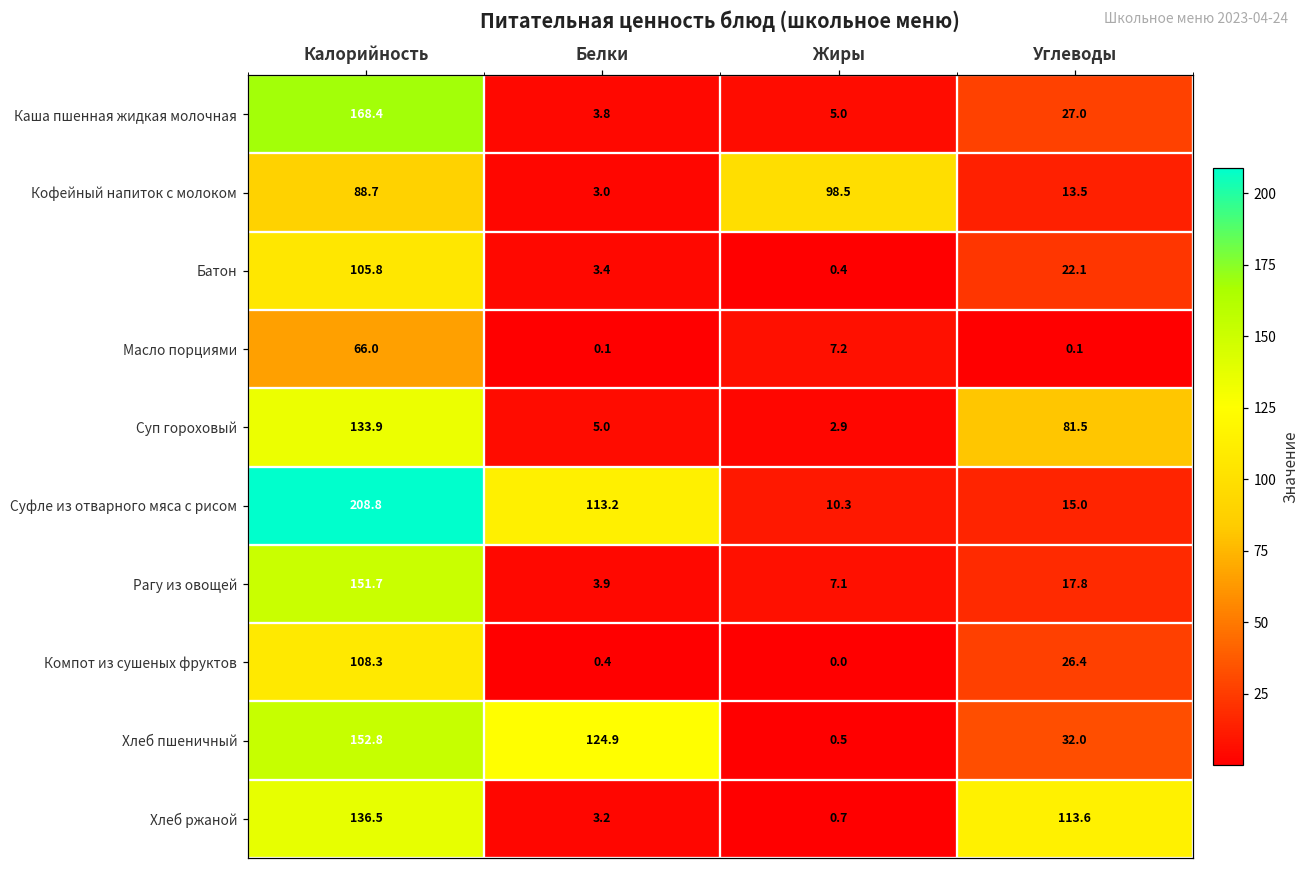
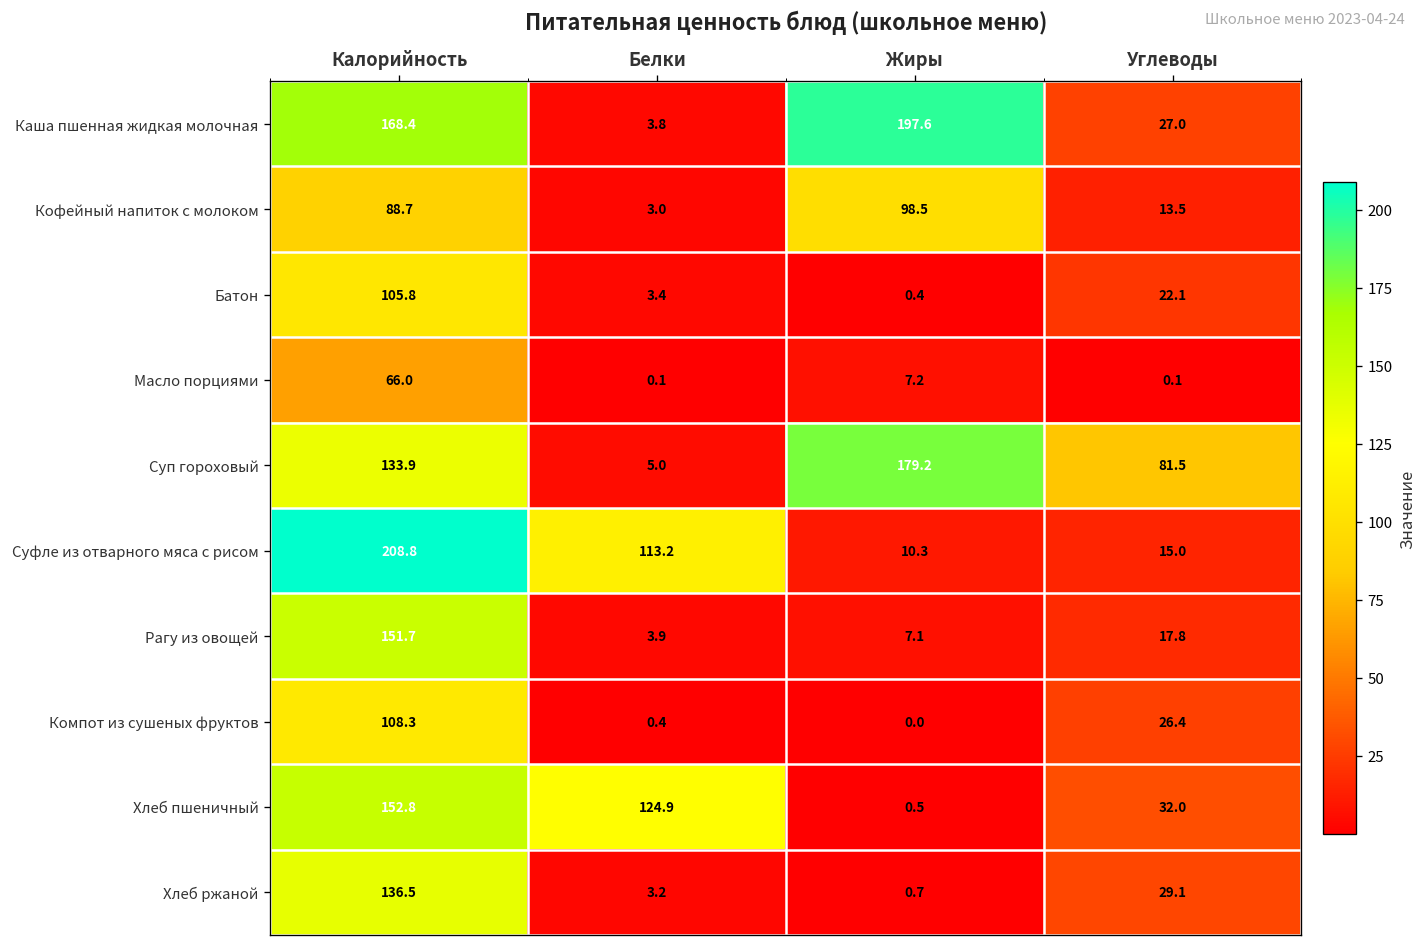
  {
    "Каша пшенная жидкая молочная": {
      "Калорийность": 168.4,
      "Белки": 3.8,
-     "Жиры": 5.0,
+     "Жиры": 197.6,
      "Углеводы": 27.0
    },
    "Кофейный напиток с молоком": {
      "Калорийность": 88.7,
      "Белки": 3.0,
      "Жиры": 98.5,
      "Углеводы": 13.5
    },
    "Батон": {
      "Калорийность": 105.8,
      "Белки": 3.4,
      "Жиры": 0.4,
      "Углеводы": 22.1
    },
    "Масло порциями": {
      "Калорийность": 66.0,
      "Белки": 0.1,
      "Жиры": 7.2,
      "Углеводы": 0.1
    },
    "Суп гороховый": {
      "Калорийность": 133.9,
      "Белки": 5.0,
-     "Жиры": 2.9,
+     "Жиры": 179.2,
      "Углеводы": 81.5
    },
    "Суфле из отварного мяса с рисом": {
      "Калорийность": 208.8,
      "Белки": 113.2,
      "Жиры": 10.3,
      "Углеводы": 15.0
    },
    "Рагу из овощей": {
      "Калорийность": 151.7,
      "Белки": 3.9,
      "Жиры": 7.1,
      "Углеводы": 17.8
    },
    "Компот из сушеных фруктов": {
      "Калорийность": 108.3,
      "Белки": 0.4,
      "Жиры": 0.0,
      "Углеводы": 26.4
    },
    "Хлеб пшеничный": {
      "Калорийность": 152.8,
      "Белки": 124.9,
      "Жиры": 0.5,
      "Углеводы": 32.0
    },
    "Хлеб ржаной": {
      "Калорийность": 136.5,
      "Белки": 3.2,
      "Жиры": 0.7,
-     "Углеводы": 113.6
+     "Углеводы": 29.1
    }
  }
